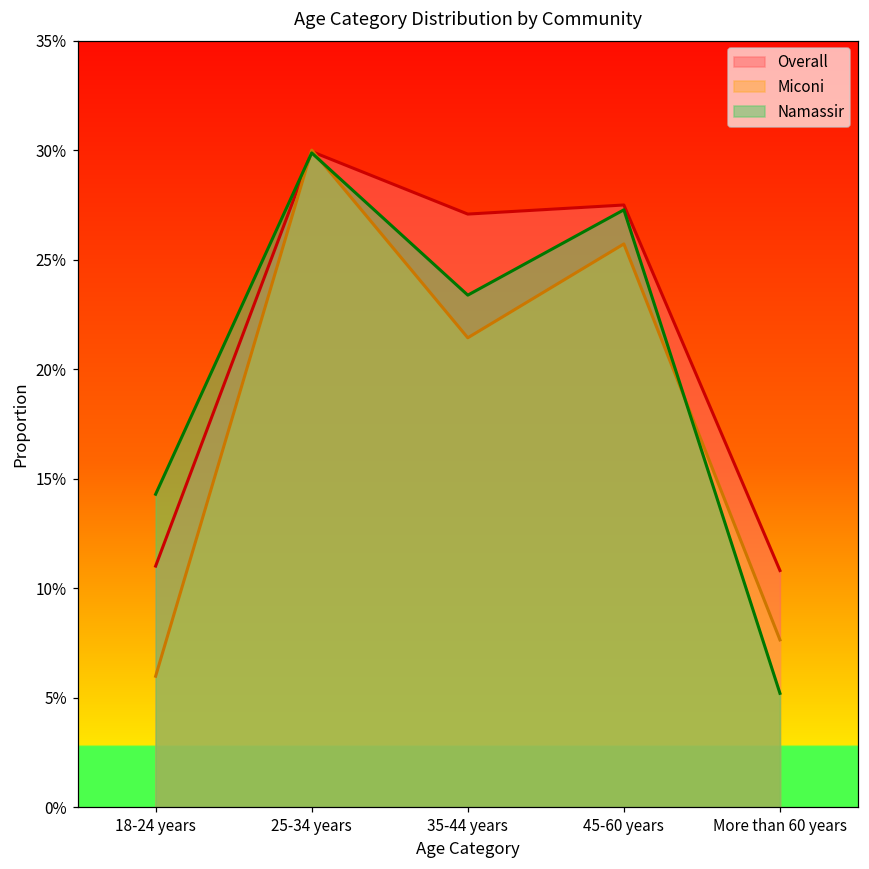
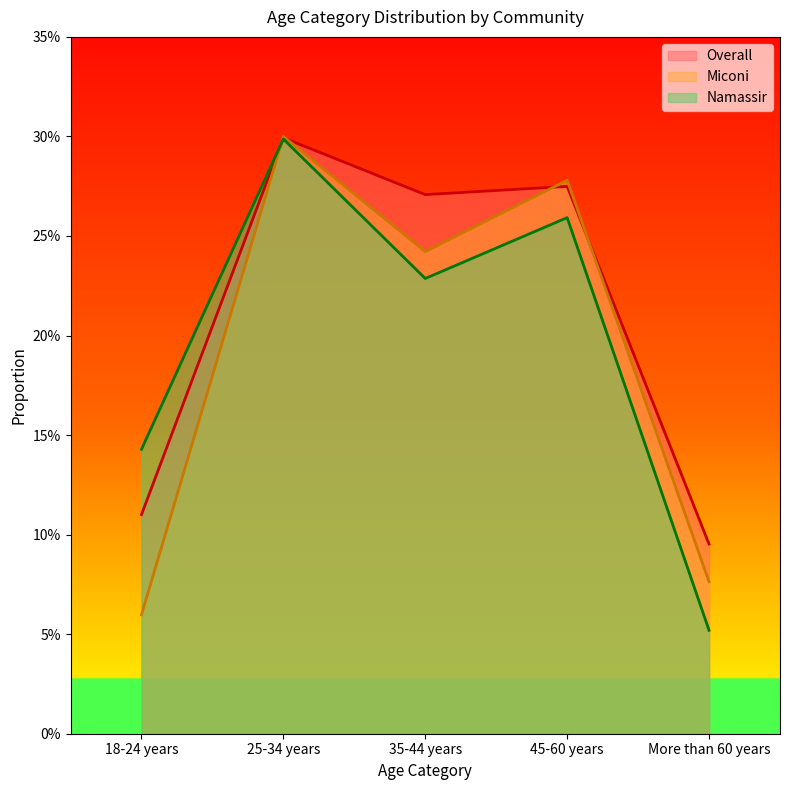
  {
    "Overall": {
      "18-24 years": "11.0%",
      "35-44 years": "27.1%",
      "45-60 years": "27.5%",
-     "More than 60 years": "10.8%"
+     "More than 60 years": "9.5%"
    },
    "Miconi": {
      "18-24 years": "6.0%",
-     "35-44 years": "21.4%",
-     "45-60 years": "25.7%",
+     "35-44 years": "24.2%",
+     "45-60 years": "27.8%",
      "More than 60 years": "7.6%"
    },
    "Namassir": {
      "18-24 years": "14.3%",
-     "35-44 years": "23.4%",
-     "45-60 years": "27.3%",
+     "35-44 years": "22.9%",
+     "45-60 years": "25.9%",
      "More than 60 years": "5.2%"
    }
  }
